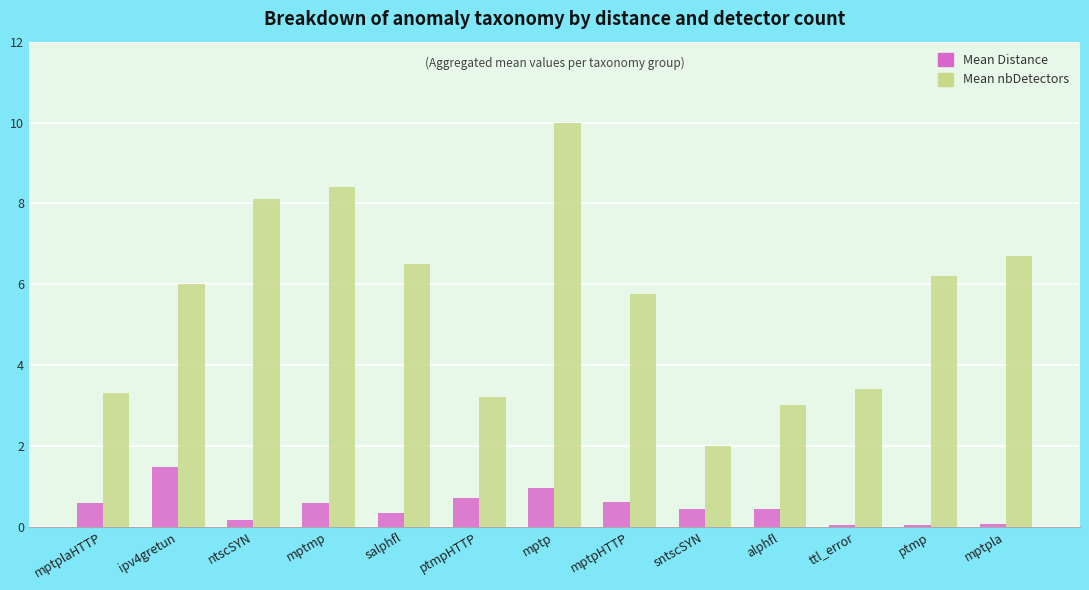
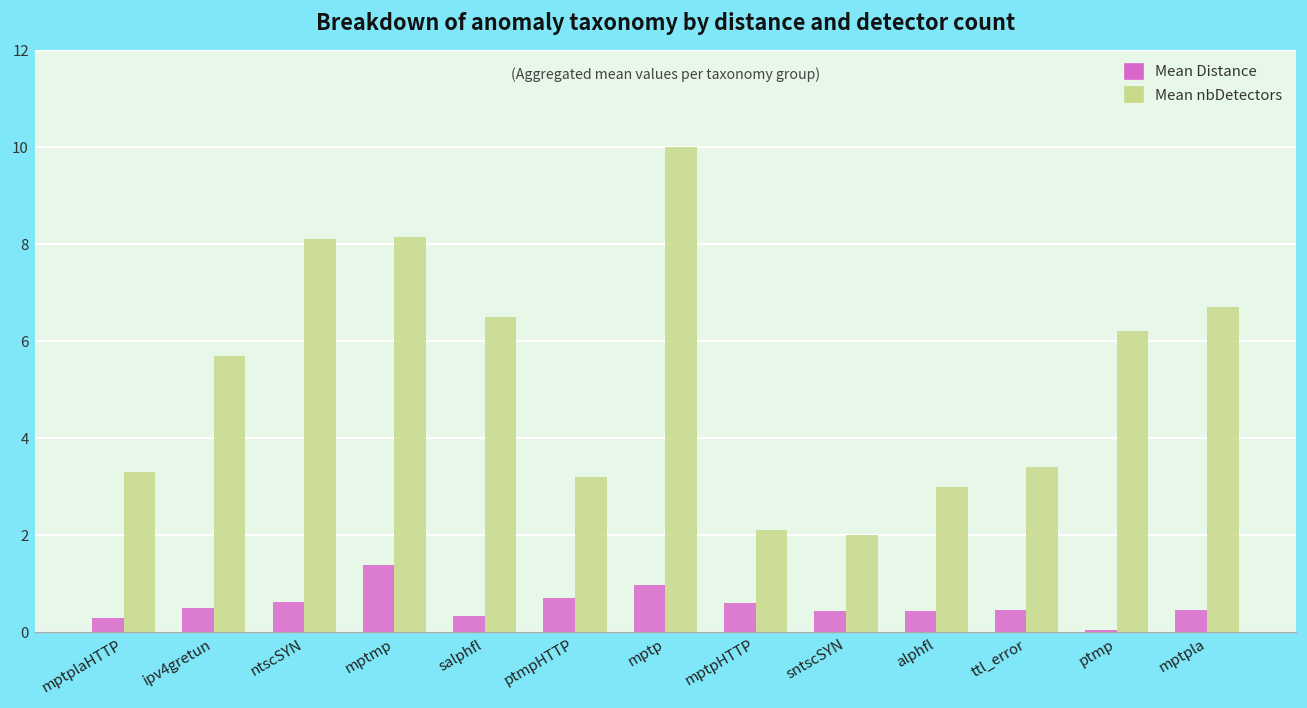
  {
    "Mean Distance": {
-     "mptplaHTTP": 0.6,
-     "ipv4gretun": 1.5,
-     "ntscSYN": 0.2,
-     "mptmp": 0.6,
+     "mptplaHTTP": 0.3,
+     "ipv4gretun": 0.5,
+     "ntscSYN": 0.6,
+     "mptmp": 1.4,
      "salphfl": 0.3,
      "ptmpHTTP": 0.7,
      "mptp": 1.0,
      "mptpHTTP": 0.6,
      "sntscSYN": 0.4,
      "alphfl": 0.4,
-     "ttl_error": 0.0,
-     "mptpla": 0.1
+     "ttl_error": 0.5,
+     "mptpla": 0.5
    },
    "Mean nbDetectors": {
      "mptplaHTTP": 3.3,
-     "ipv4gretun": 6.0,
+     "ipv4gretun": 5.7,
      "ntscSYN": 8.1,
-     "mptmp": 8.4,
+     "mptmp": 8.1,
      "salphfl": 6.5,
      "ptmpHTTP": 3.2,
      "mptp": 10.0,
-     "mptpHTTP": 5.8,
+     "mptpHTTP": 2.1,
      "sntscSYN": 2.0,
      "alphfl": 3.0,
      "ttl_error": 3.4,
      "ptmp": 6.2,
      "mptpla": 6.7
    }
  }
